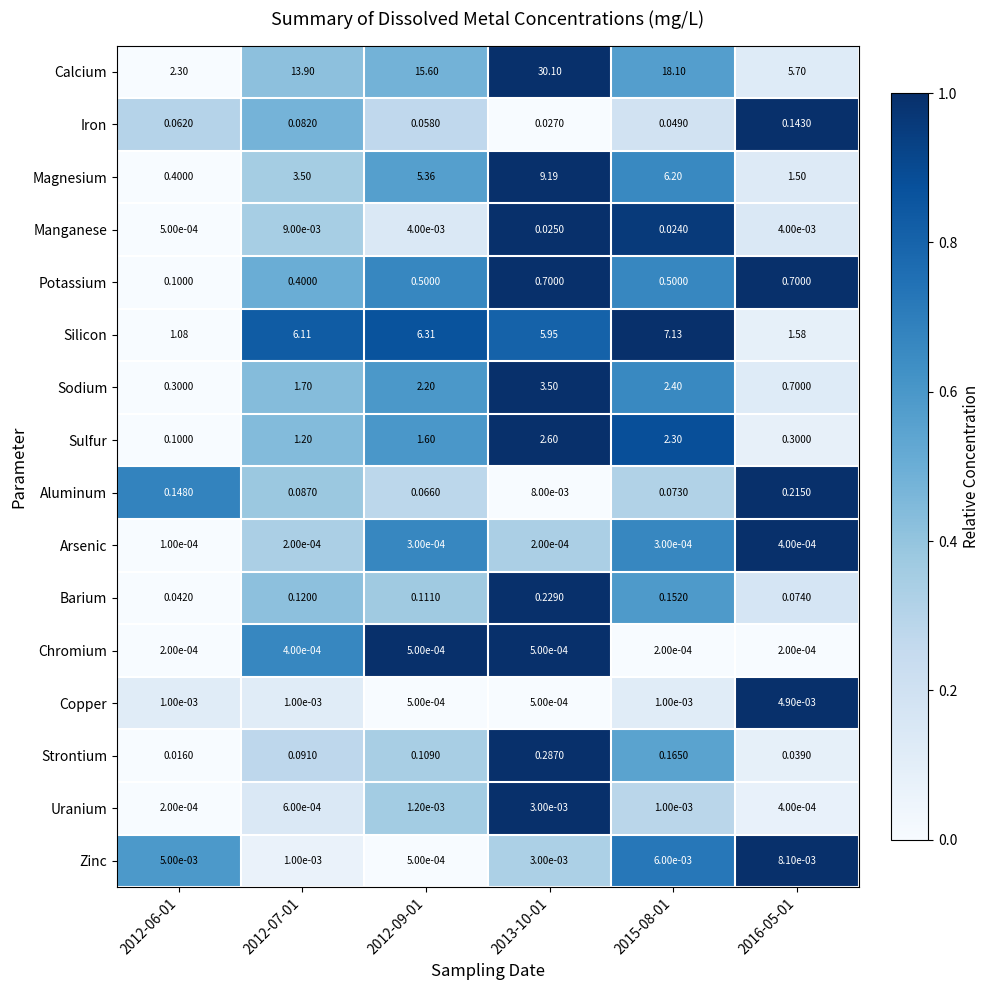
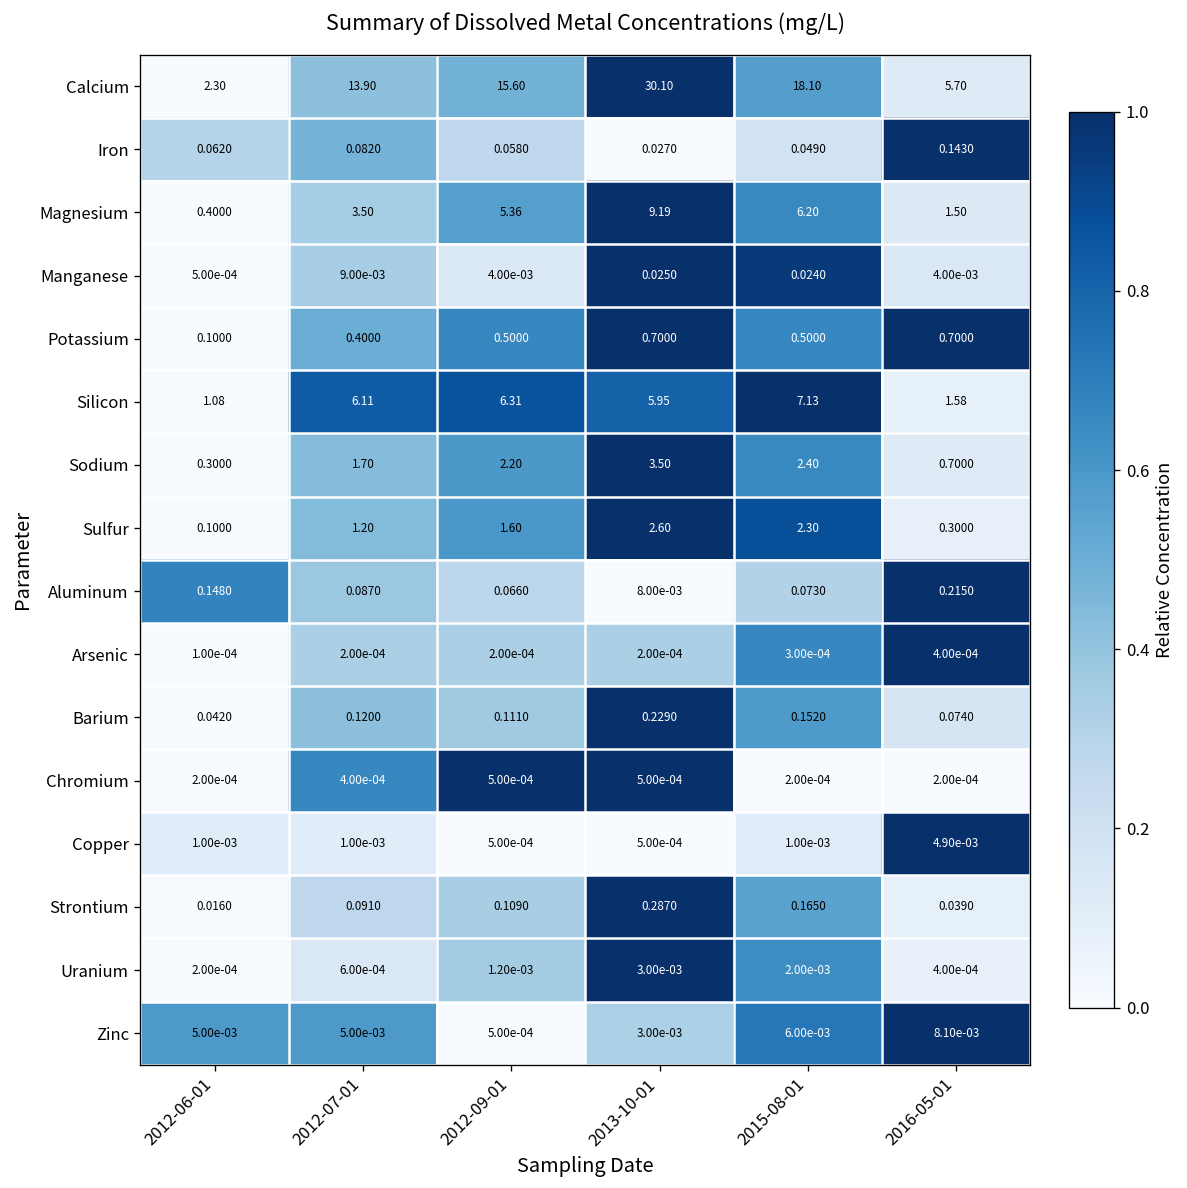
  {
    "Calcium": {
      "2012-06-01": "2.30",
      "2012-07-01": "13.90",
      "2012-09-01": "15.60",
      "2013-10-01": "30.10",
      "2015-08-01": "18.10",
      "2016-05-01": "5.70"
    },
    "Iron": {
      "2012-06-01": "0.0620",
      "2012-07-01": "0.0820",
      "2012-09-01": "0.0580",
      "2013-10-01": "0.0270",
      "2015-08-01": "0.0490",
      "2016-05-01": "0.1430"
    },
    "Magnesium": {
      "2012-06-01": "0.4000",
      "2012-07-01": "3.50",
      "2012-09-01": "5.36",
      "2013-10-01": "9.19",
      "2015-08-01": "6.20",
      "2016-05-01": "1.50"
    },
    "Manganese": {
      "2012-06-01": "5.00e-04",
      "2012-07-01": "9.00e-03",
      "2012-09-01": "4.00e-03",
      "2013-10-01": "0.0250",
      "2015-08-01": "0.0240",
      "2016-05-01": "4.00e-03"
    },
    "Potassium": {
      "2012-06-01": "0.1000",
      "2012-07-01": "0.4000",
      "2012-09-01": "0.5000",
      "2013-10-01": "0.7000",
      "2015-08-01": "0.5000",
      "2016-05-01": "0.7000"
    },
    "Silicon": {
      "2012-06-01": "1.08",
      "2012-07-01": "6.11",
      "2012-09-01": "6.31",
      "2013-10-01": "5.95",
      "2015-08-01": "7.13",
      "2016-05-01": "1.58"
    },
    "Sodium": {
      "2012-06-01": "0.3000",
      "2012-07-01": "1.70",
      "2012-09-01": "2.20",
      "2013-10-01": "3.50",
      "2015-08-01": "2.40",
      "2016-05-01": "0.7000"
    },
    "Sulfur": {
      "2012-06-01": "0.1000",
      "2012-07-01": "1.20",
      "2012-09-01": "1.60",
      "2013-10-01": "2.60",
      "2015-08-01": "2.30",
      "2016-05-01": "0.3000"
    },
    "Aluminum": {
      "2012-06-01": "0.1480",
      "2012-07-01": "0.0870",
      "2012-09-01": "0.0660",
      "2013-10-01": "8.00e-03",
      "2015-08-01": "0.0730",
      "2016-05-01": "0.2150"
    },
    "Arsenic": {
      "2012-06-01": "1.00e-04",
      "2012-07-01": "2.00e-04",
-     "2012-09-01": "3.00e-04",
+     "2012-09-01": "2.00e-04",
      "2013-10-01": "2.00e-04",
      "2015-08-01": "3.00e-04",
      "2016-05-01": "4.00e-04"
    },
    "Barium": {
      "2012-06-01": "0.0420",
      "2012-07-01": "0.1200",
      "2012-09-01": "0.1110",
      "2013-10-01": "0.2290",
      "2015-08-01": "0.1520",
      "2016-05-01": "0.0740"
    },
    "Chromium": {
      "2012-06-01": "2.00e-04",
      "2012-07-01": "4.00e-04",
      "2012-09-01": "5.00e-04",
      "2013-10-01": "5.00e-04",
      "2015-08-01": "2.00e-04",
      "2016-05-01": "2.00e-04"
    },
    "Copper": {
      "2012-06-01": "1.00e-03",
      "2012-07-01": "1.00e-03",
      "2012-09-01": "5.00e-04",
      "2013-10-01": "5.00e-04",
      "2015-08-01": "1.00e-03",
      "2016-05-01": "4.90e-03"
    },
    "Strontium": {
      "2012-06-01": "0.0160",
      "2012-07-01": "0.0910",
      "2012-09-01": "0.1090",
      "2013-10-01": "0.2870",
      "2015-08-01": "0.1650",
      "2016-05-01": "0.0390"
    },
    "Uranium": {
      "2012-06-01": "2.00e-04",
      "2012-07-01": "6.00e-04",
      "2012-09-01": "1.20e-03",
      "2013-10-01": "3.00e-03",
-     "2015-08-01": "1.00e-03",
+     "2015-08-01": "2.00e-03",
      "2016-05-01": "4.00e-04"
    },
    "Zinc": {
      "2012-06-01": "5.00e-03",
-     "2012-07-01": "1.00e-03",
+     "2012-07-01": "5.00e-03",
      "2012-09-01": "5.00e-04",
      "2013-10-01": "3.00e-03",
      "2015-08-01": "6.00e-03",
      "2016-05-01": "8.10e-03"
    }
  }
